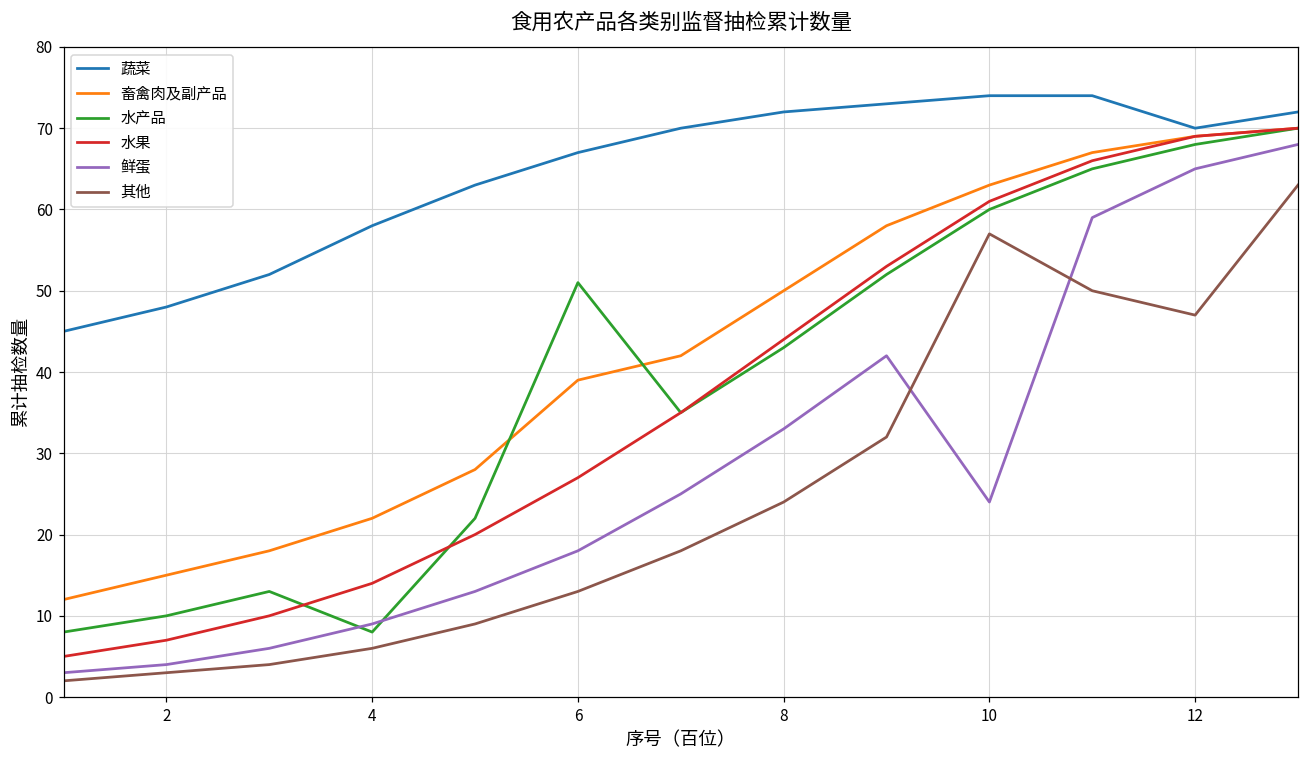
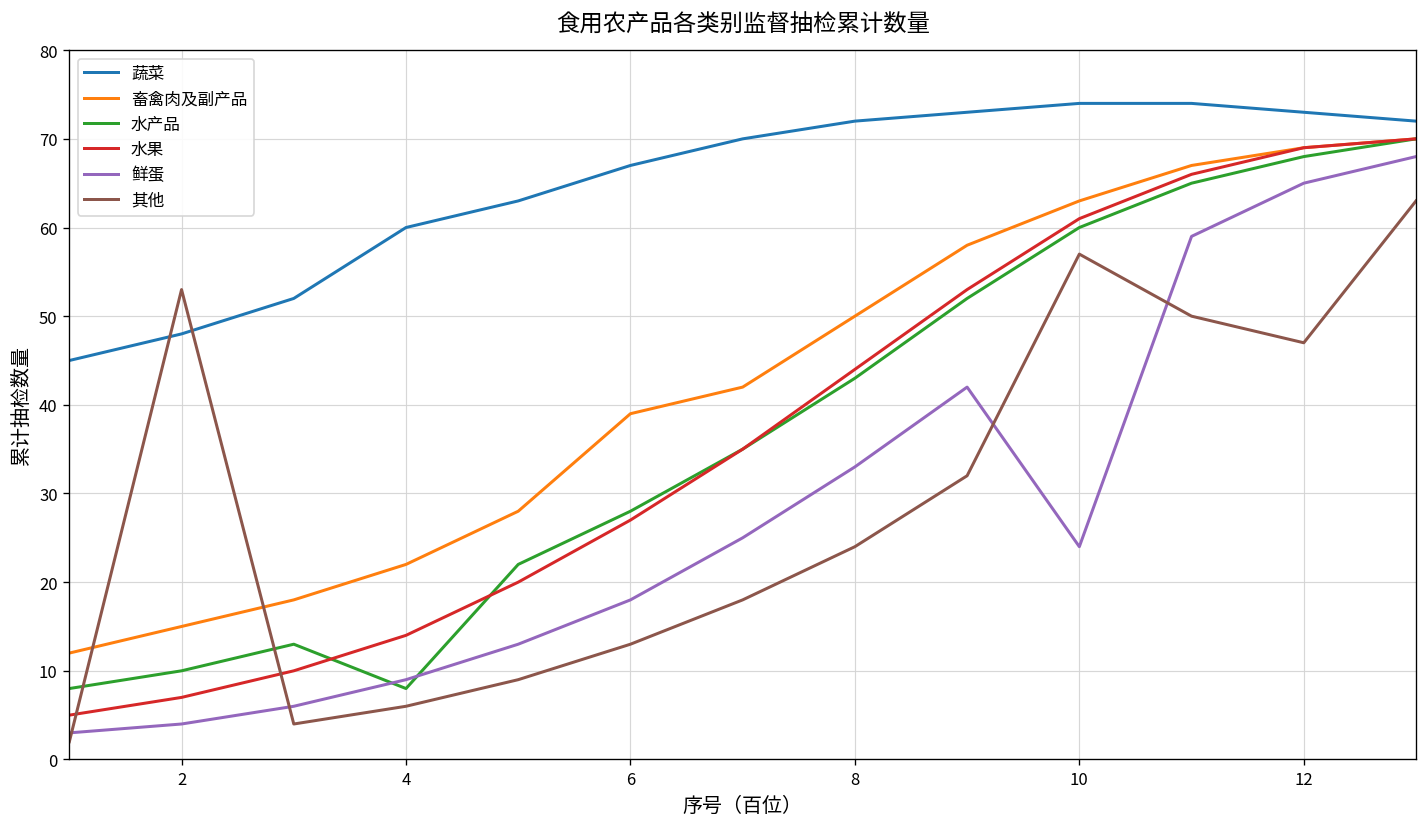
  {
    "蔬菜": {
      "2": 48,
-     "4": 58,
+     "4": 60,
      "6": 67,
      "8": 72,
      "10": 74,
-     "12": 70
+     "12": 73
    },
    "畜禽肉及副产品": {
      "2": 15,
      "4": 22,
      "6": 39,
      "8": 50,
      "10": 63
    },
    "水产品": {
      "2": 10,
      "4": 8,
-     "6": 51,
+     "6": 28,
      "8": 43,
      "10": 60,
      "12": 68
    },
    "水果": {
      "2": 7,
      "4": 14,
      "6": 27,
      "8": 44,
      "10": 61
    },
    "鲜蛋": {
      "2": 4,
      "4": 9,
      "6": 18,
      "8": 33,
      "10": 24,
      "12": 65
    },
    "其他": {
-     "2": 3,
+     "2": 53,
      "4": 6,
      "6": 13,
      "8": 24,
      "10": 57,
      "12": 47
    }
  }
